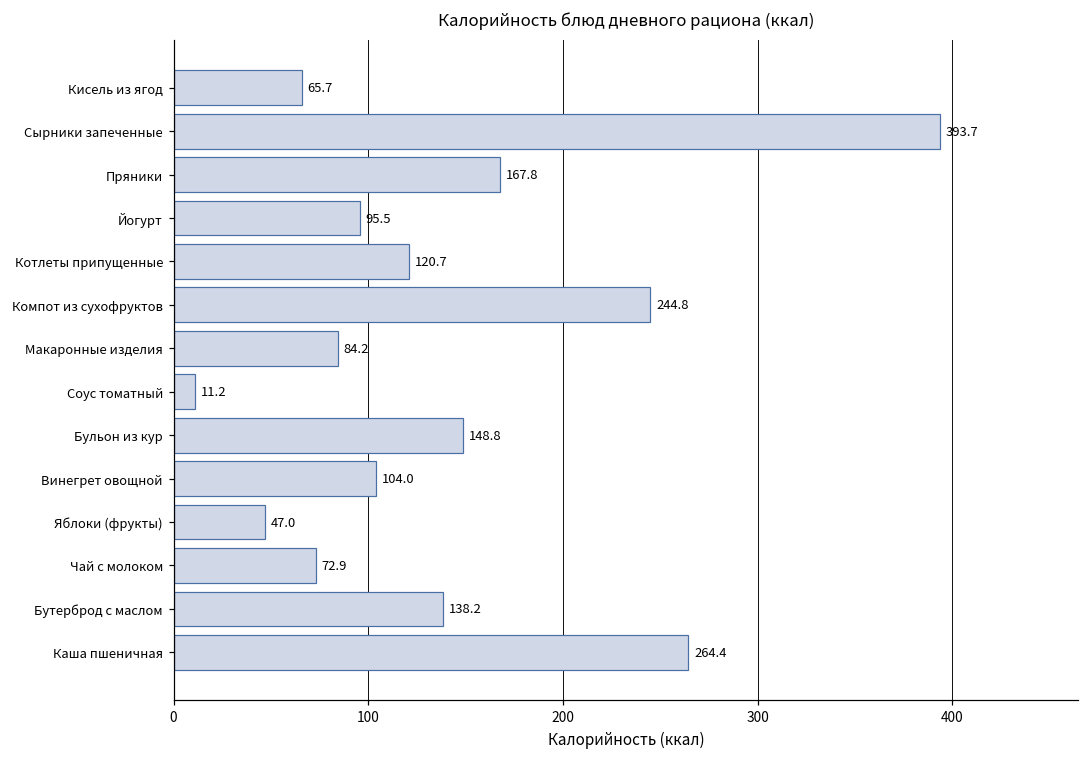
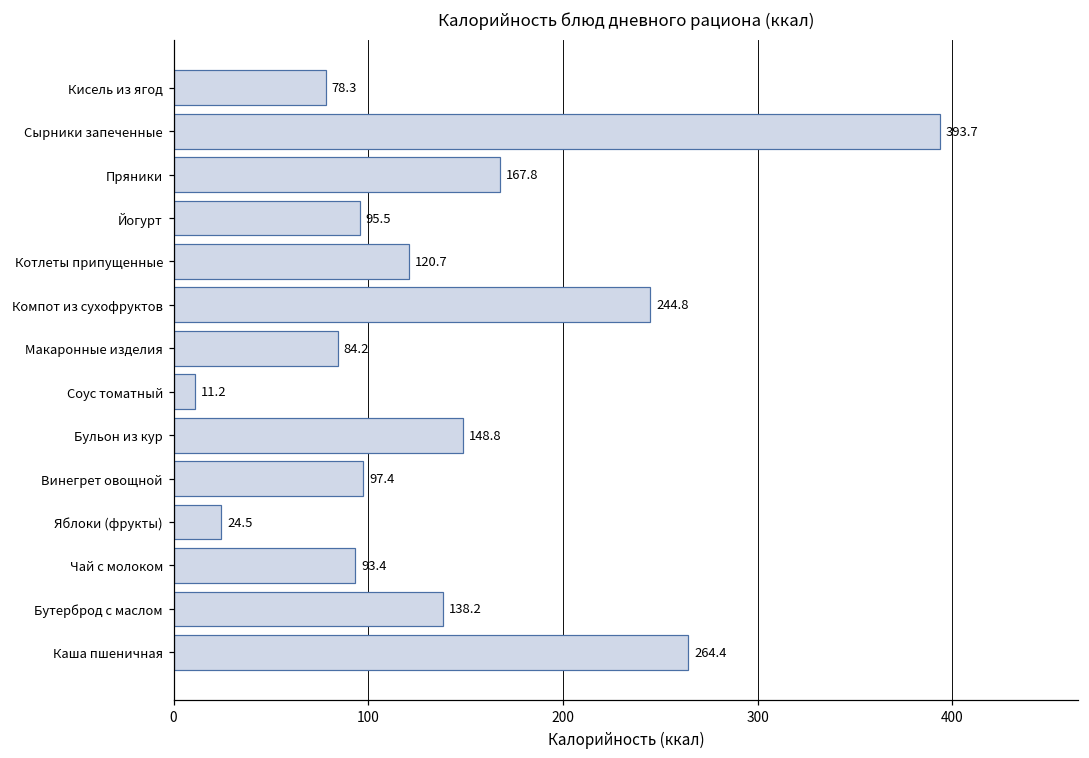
  {
-   "Кисель из ягод": 65.7,
+   "Кисель из ягод": 78.3,
    "Сырники запеченные": 393.7,
    "Пряники": 167.8,
    "Йогурт": 95.5,
    "Котлеты припущенные": 120.7,
    "Компот из сухофруктов": 244.8,
    "Макаронные изделия": 84.2,
    "Соус томатный": 11.2,
    "Бульон из кур": 148.8,
-   "Винегрет овощной": 104.0,
-   "Яблоки (фрукты)": 47.0,
-   "Чай с молоком": 72.9,
+   "Винегрет овощной": 97.4,
+   "Яблоки (фрукты)": 24.5,
+   "Чай с молоком": 93.4,
    "Бутерброд с маслом": 138.2,
    "Каша пшеничная": 264.4
  }
